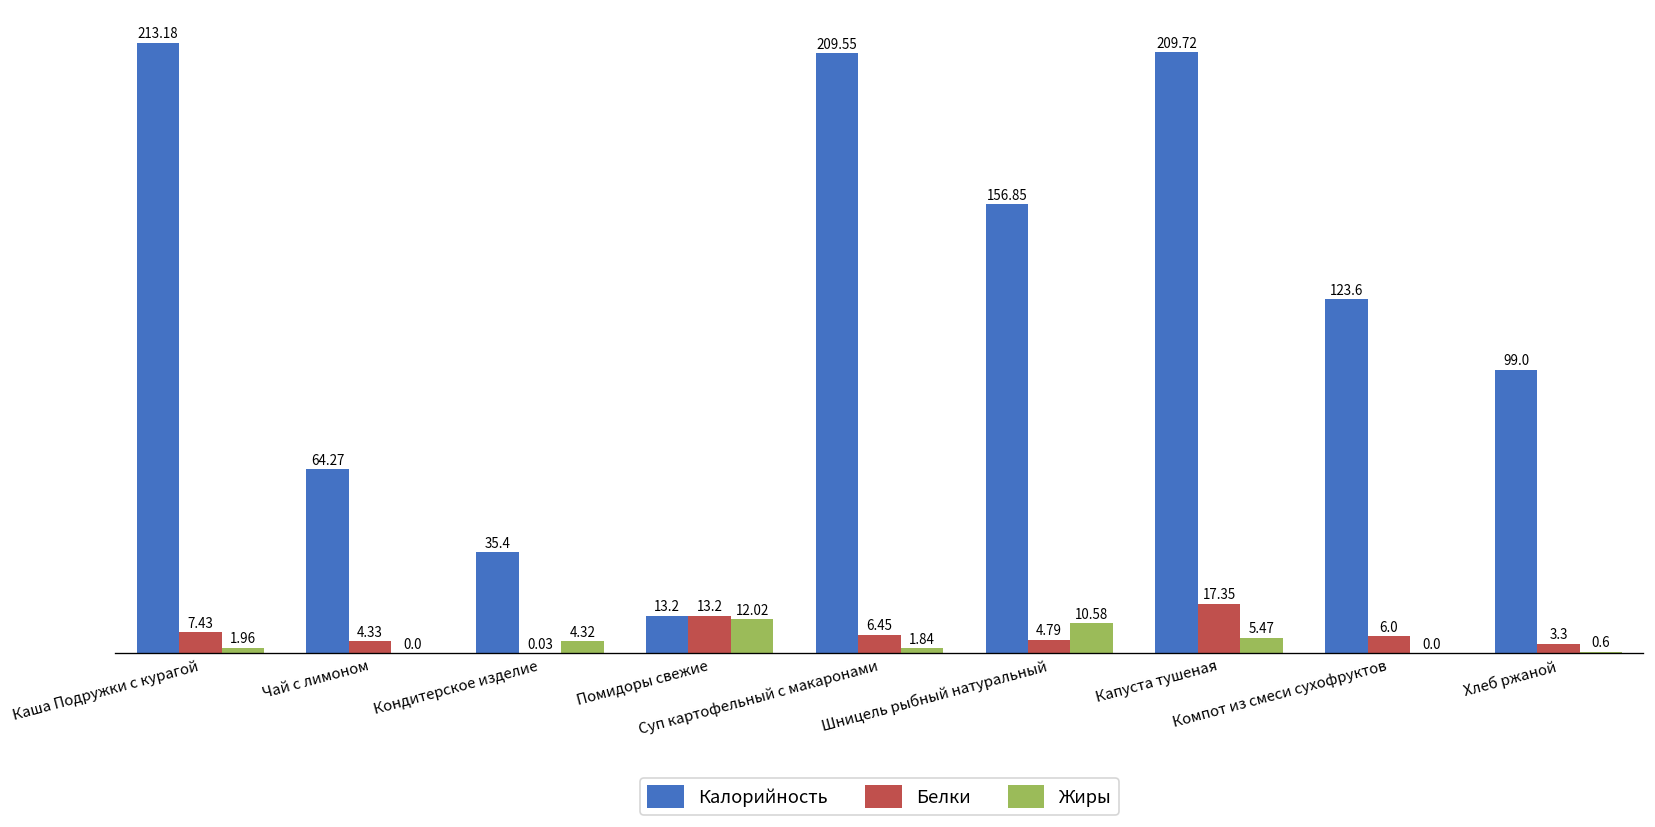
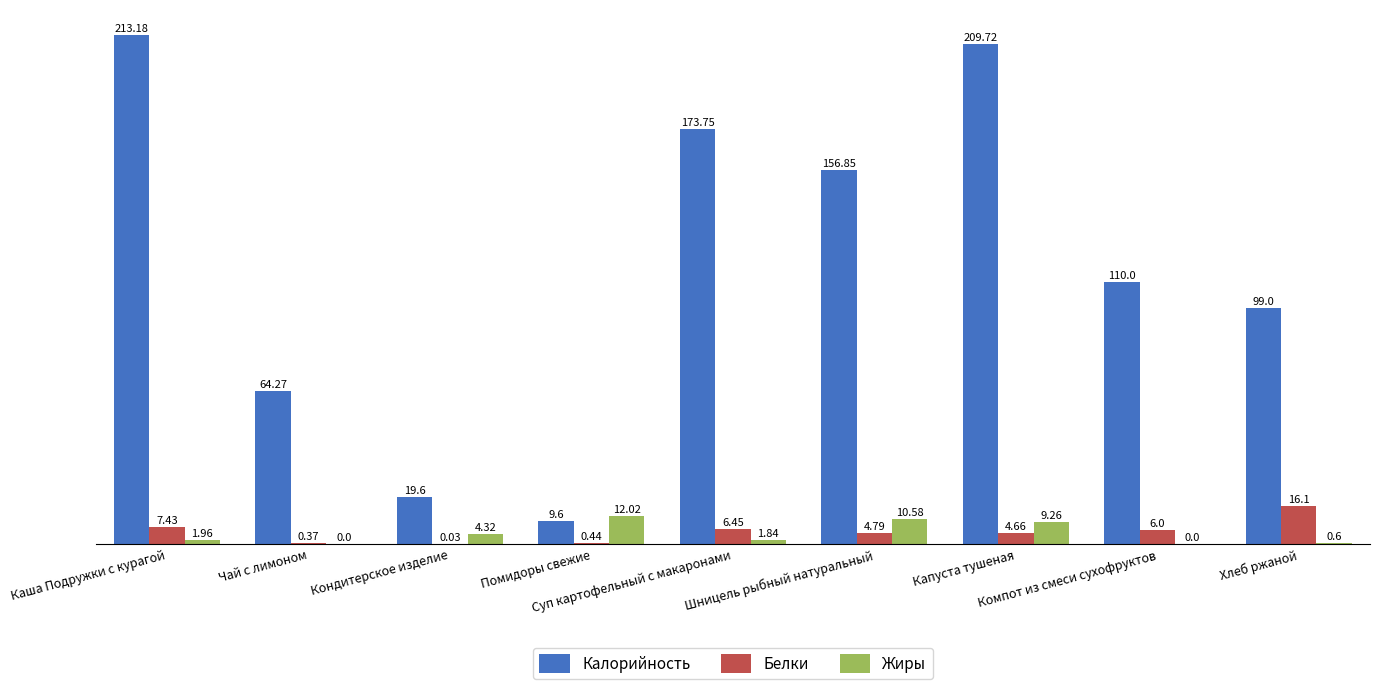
  {
    "Калорийность": {
      "Каша Подружки с курагой": 213.18,
      "Чай с лимоном": 64.27,
-     "Кондитерское изделие": 35.4,
-     "Помидоры свежие": 13.2,
-     "Суп картофельный с макаронами": 209.55,
+     "Кондитерское изделие": 19.6,
+     "Помидоры свежие": 9.6,
+     "Суп картофельный с макаронами": 173.75,
      "Шницель рыбный натуральный": 156.85,
      "Капуста тушеная": 209.72,
-     "Компот из смеси сухофруктов": 123.6,
+     "Компот из смеси сухофруктов": 110.0,
      "Хлеб ржаной": 99.0
    },
    "Белки": {
      "Каша Подружки с курагой": 7.43,
-     "Чай с лимоном": 4.33,
+     "Чай с лимоном": 0.37,
      "Кондитерское изделие": 0.03,
-     "Помидоры свежие": 13.2,
+     "Помидоры свежие": 0.44,
      "Суп картофельный с макаронами": 6.45,
      "Шницель рыбный натуральный": 4.79,
-     "Капуста тушеная": 17.35,
+     "Капуста тушеная": 4.66,
      "Компот из смеси сухофруктов": 6.0,
-     "Хлеб ржаной": 3.3
+     "Хлеб ржаной": 16.1
    },
    "Жиры": {
      "Каша Подружки с курагой": 1.96,
      "Чай с лимоном": 0.0,
      "Кондитерское изделие": 4.32,
      "Помидоры свежие": 12.02,
      "Суп картофельный с макаронами": 1.84,
      "Шницель рыбный натуральный": 10.58,
-     "Капуста тушеная": 5.47,
+     "Капуста тушеная": 9.26,
      "Компот из смеси сухофруктов": 0.0,
      "Хлеб ржаной": 0.6
    }
  }
